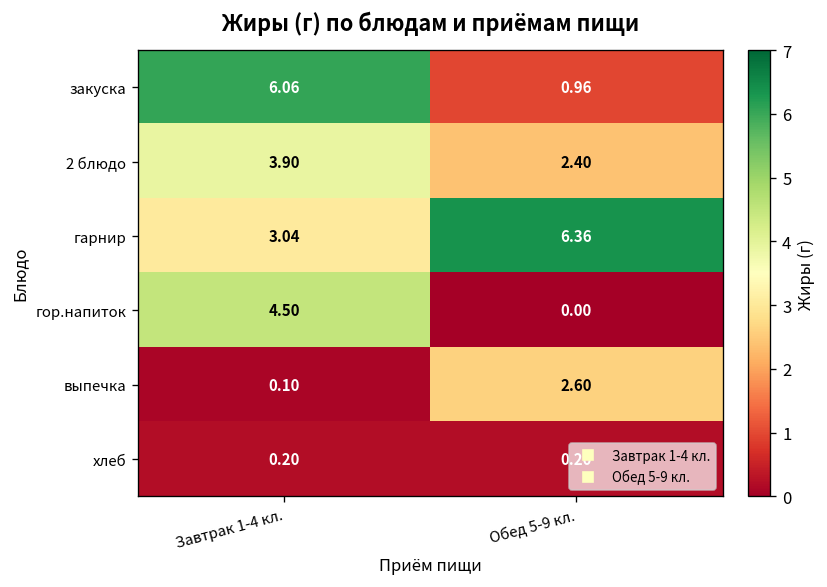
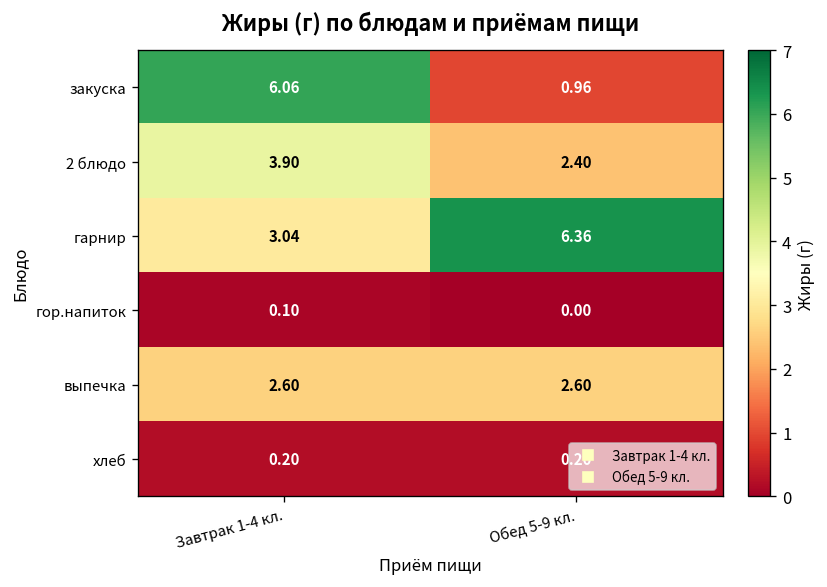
  {
    "закуска": {
      "Завтрак 1-4 кл.": 6.06,
      "Обед 5-9 кл.": 0.96
    },
    "2 блюдо": {
      "Завтрак 1-4 кл.": 3.90,
      "Обед 5-9 кл.": 2.40
    },
    "гарнир": {
      "Завтрак 1-4 кл.": 3.04,
      "Обед 5-9 кл.": 6.36
    },
    "гор.напиток": {
-     "Завтрак 1-4 кл.": 4.50,
+     "Завтрак 1-4 кл.": 0.10,
      "Обед 5-9 кл.": 0.00
    },
    "выпечка": {
-     "Завтрак 1-4 кл.": 0.10,
+     "Завтрак 1-4 кл.": 2.60,
      "Обед 5-9 кл.": 2.60
    },
    "хлеб": {
      "Завтрак 1-4 кл.": 0.20
    }
  }
